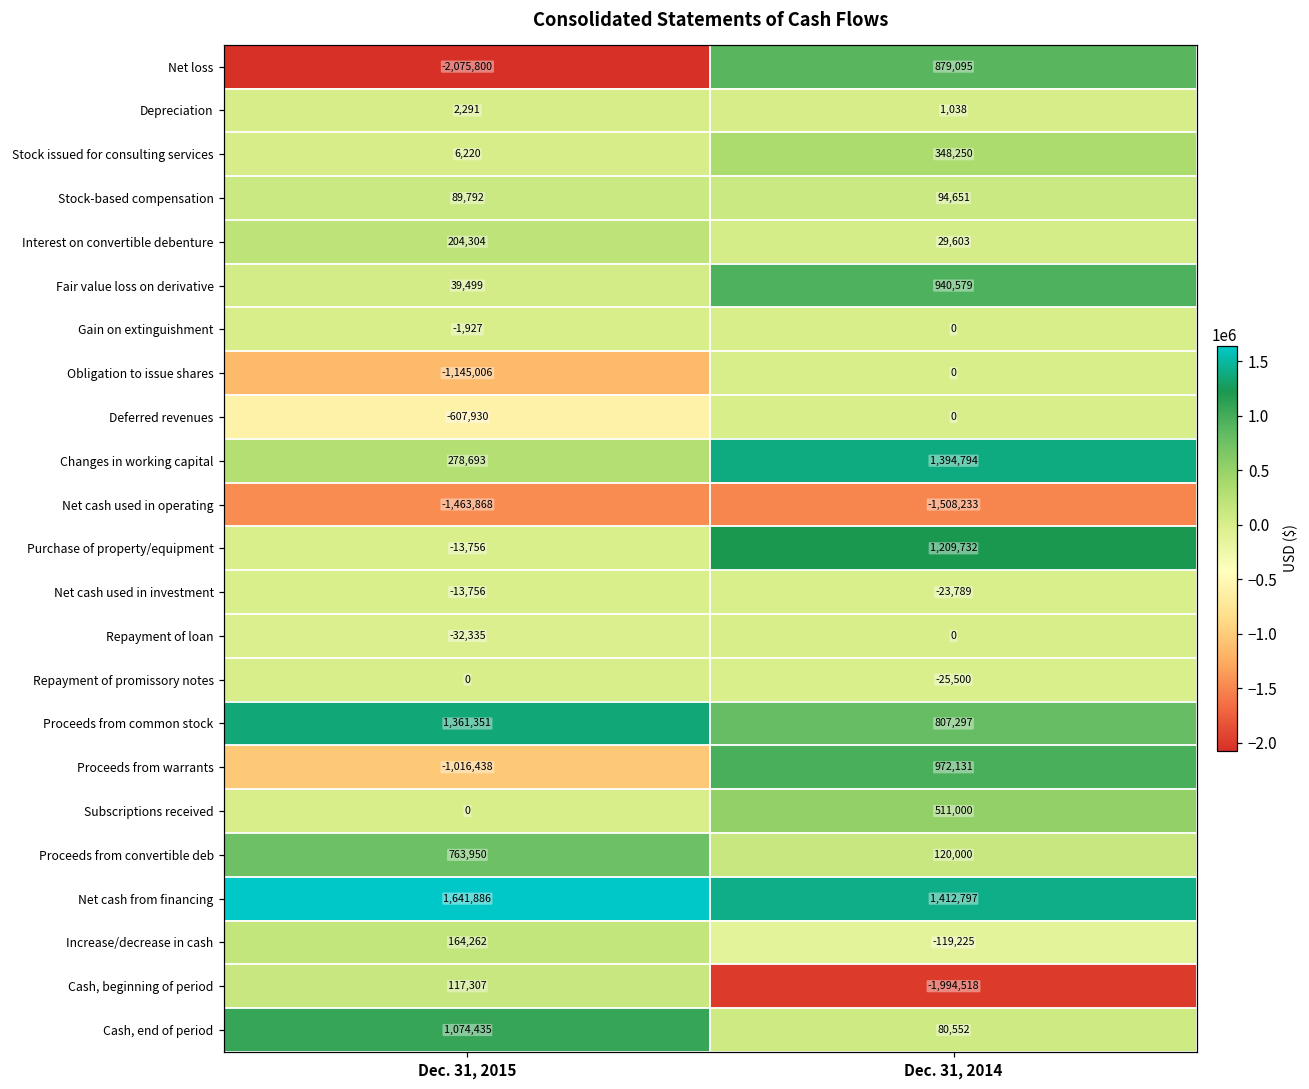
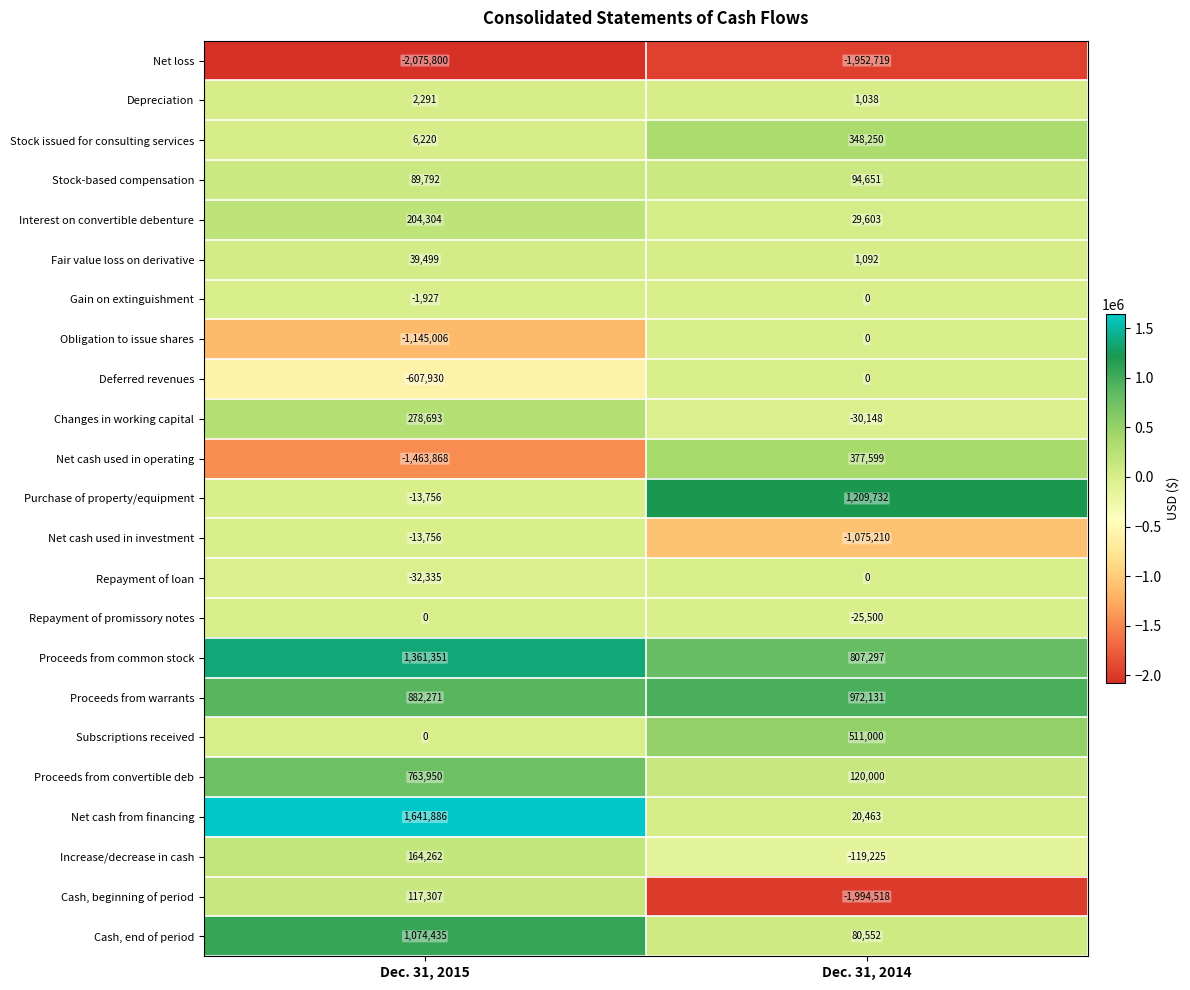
  {
    "Net loss": {
-     "Dec. 31, 2014": "879,095"
+     "Dec. 31, 2014": "-1,952,719"
    },
    "Fair value loss on derivative": {
-     "Dec. 31, 2014": "940,579"
+     "Dec. 31, 2014": "1,092"
    },
    "Changes in working capital": {
-     "Dec. 31, 2014": "1,394,794"
+     "Dec. 31, 2014": "-30,148"
    },
    "Net cash used in operating": {
-     "Dec. 31, 2014": "-1,508,233"
+     "Dec. 31, 2014": "377,599"
    },
    "Net cash used in investment": {
-     "Dec. 31, 2014": "-23,789"
+     "Dec. 31, 2014": "-1,075,210"
    },
    "Proceeds from warrants": {
-     "Dec. 31, 2015": "-1,016,438"
+     "Dec. 31, 2015": "882,271"
    },
    "Net cash from financing": {
-     "Dec. 31, 2014": "1,412,797"
+     "Dec. 31, 2014": "20,463"
    }
  }
